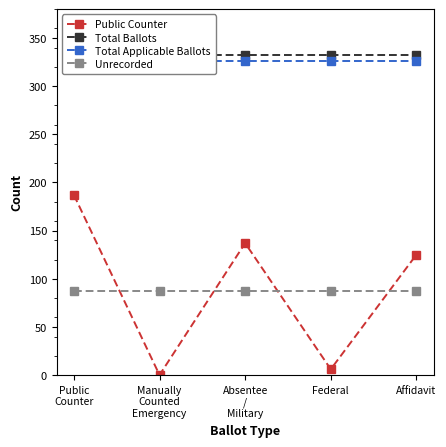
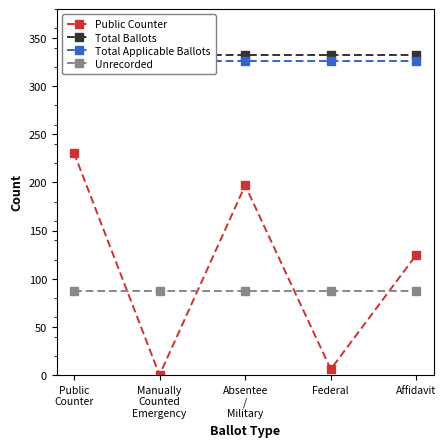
  {
    "Public Counter": {
-     "Public Counter": 190,
+     "Public Counter": 230,
      "Manually Counted Emergency": 0,
-     "Absentee / Military": 140,
+     "Absentee / Military": 200,
      "Federal": 10,
      "Affidavit": 130
    },
    "Total Ballots": {
      "Absentee / Military": 330,
      "Federal": 330,
      "Affidavit": 330
    },
    "Total Applicable Ballots": {
      "Absentee / Military": 330,
      "Federal": 330,
      "Affidavit": 330
    },
    "Unrecorded": {
      "Public Counter": 90,
      "Manually Counted Emergency": 90,
      "Absentee / Military": 90,
      "Federal": 90,
      "Affidavit": 90
    }
  }
